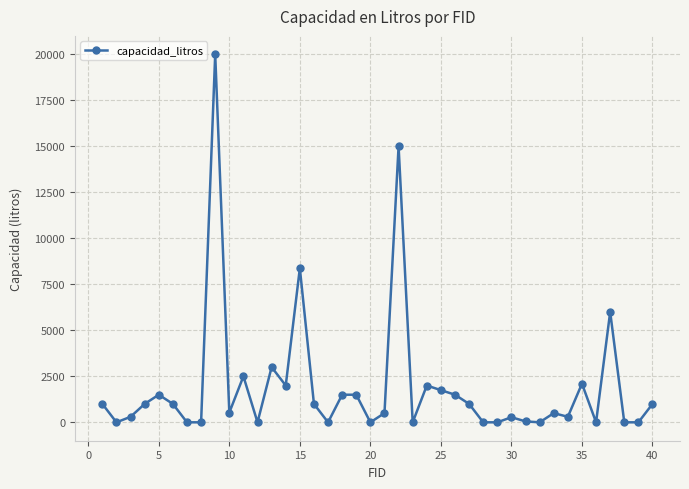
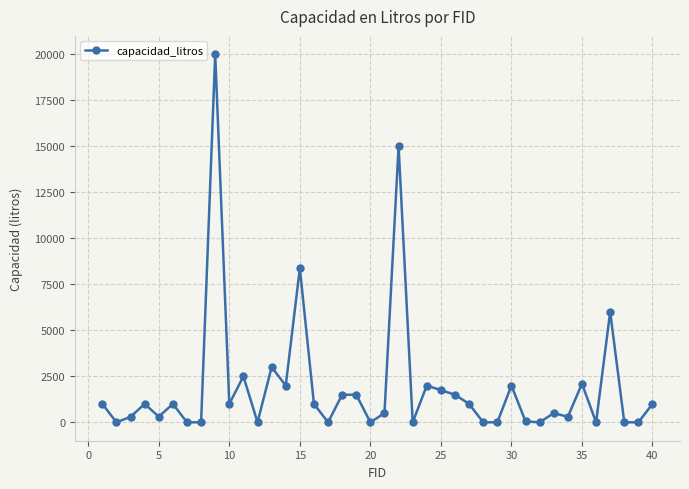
  {
-   "5": 1500,
-   "10": 500,
+   "5": 300,
+   "10": 1000,
    "15": 8400,
    "20": 0,
    "25": 1700,
-   "30": 300,
+   "30": 2000,
    "35": 2100,
    "40": 1000
  }
